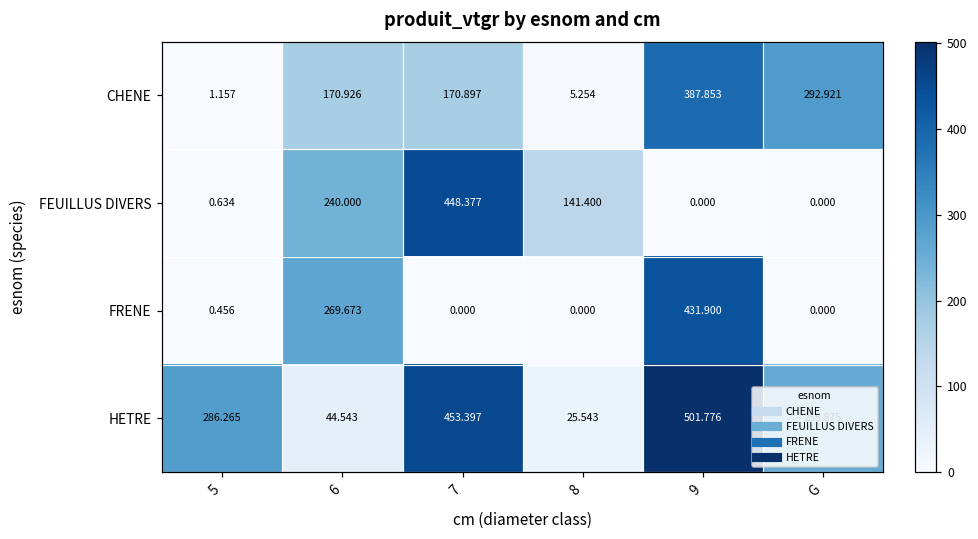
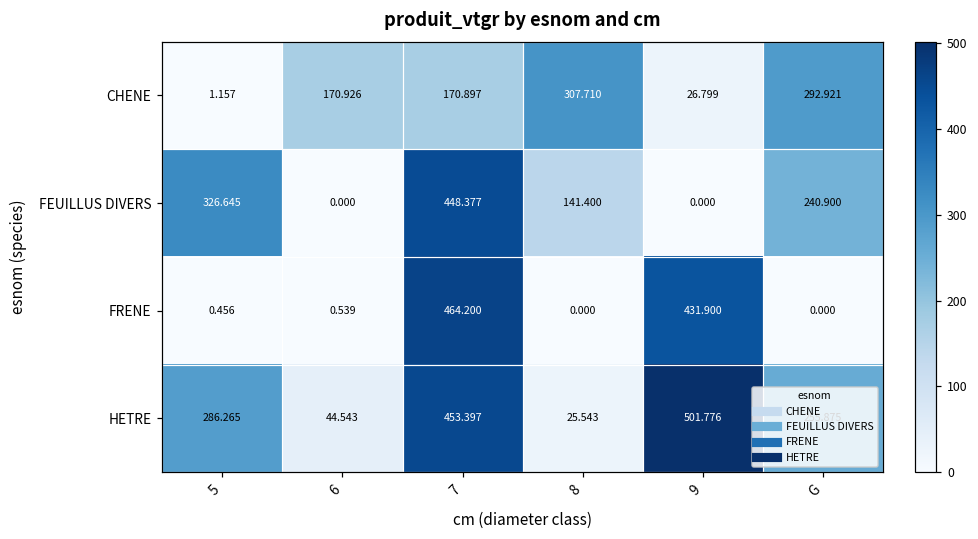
  {
    "CHENE": {
      "5": 1.157,
      "6": 170.926,
      "7": 170.897,
-     "8": 5.254,
-     "9": 387.853,
+     "8": 307.710,
+     "9": 26.799,
      "G": 292.921
    },
    "FEUILLUS DIVERS": {
-     "5": 0.634,
-     "6": 240.000,
+     "5": 326.645,
+     "6": 0.000,
      "7": 448.377,
      "8": 141.400,
      "9": 0.000,
-     "G": 0.000
+     "G": 240.900
    },
    "FRENE": {
      "5": 0.456,
-     "6": 269.673,
-     "7": 0.000,
+     "6": 0.539,
+     "7": 464.200,
      "8": 0.000,
      "9": 431.900,
      "G": 0.000
    },
    "HETRE": {
      "5": 286.265,
      "6": 44.543,
      "7": 453.397,
      "8": 25.543,
      "9": 501.776
    }
  }
